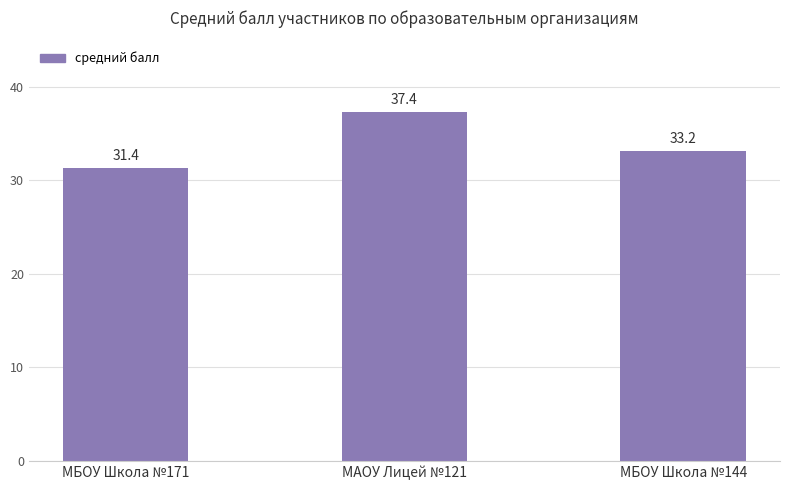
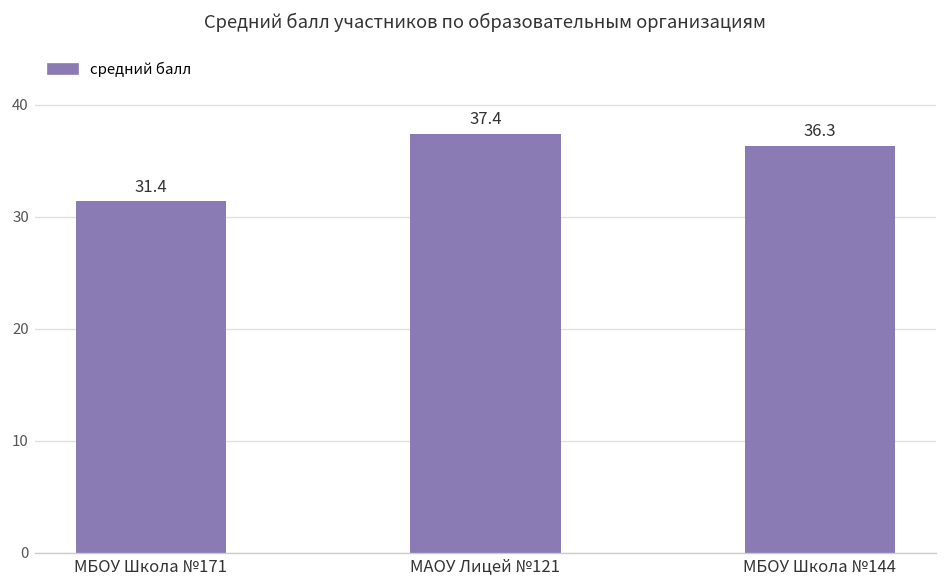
  {
    "МБОУ Школа №171": 31.4,
    "МАОУ Лицей №121": 37.4,
-   "МБОУ Школа №144": 33.2
+   "МБОУ Школа №144": 36.3
  }
